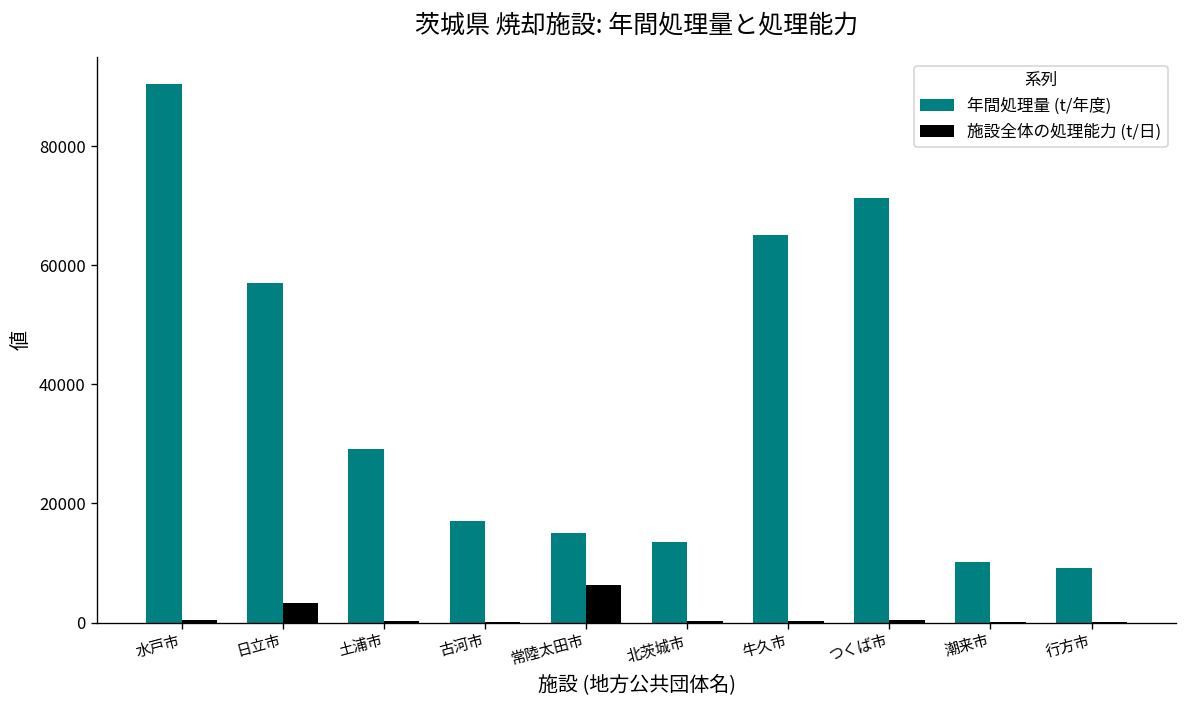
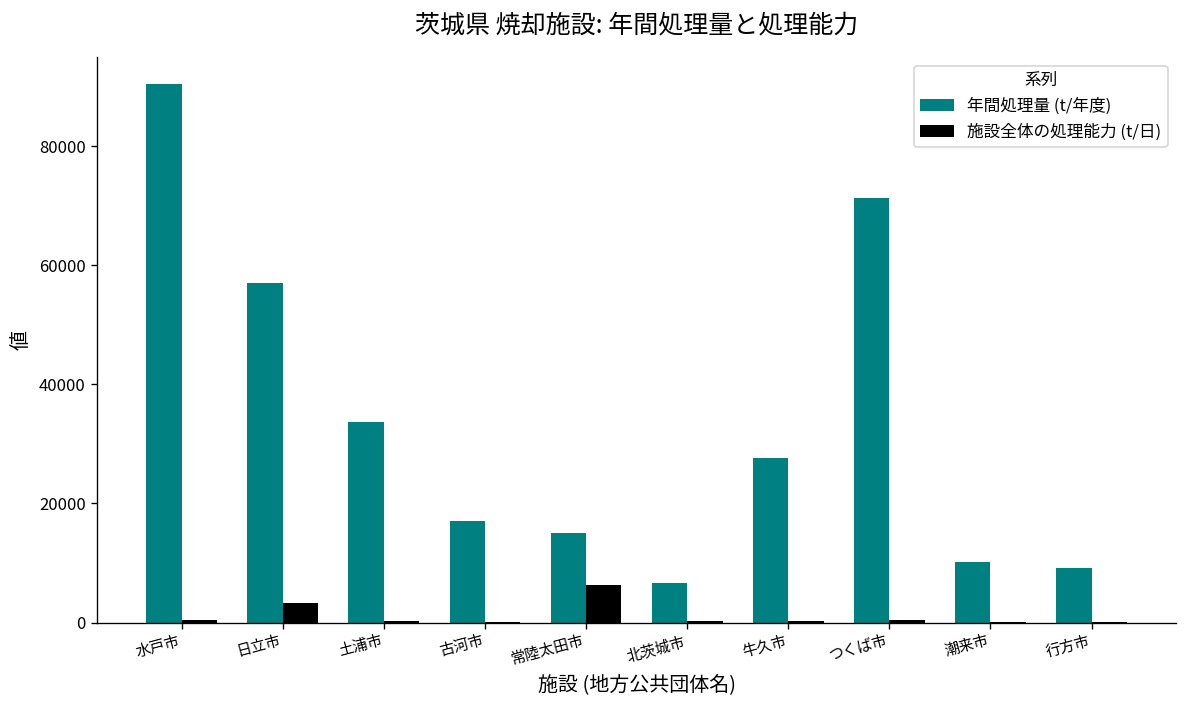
  {
    "年間処理量 (t/年度)": {
      "水戸市": 90000,
      "日立市": 57000,
-     "土浦市": 29000,
+     "土浦市": 34000,
      "古河市": 17000,
      "常陸太田市": 15000,
-     "北茨城市": 13000,
-     "牛久市": 65000,
+     "北茨城市": 7000,
+     "牛久市": 28000,
      "つくば市": 71000,
      "潮来市": 10000,
      "行方市": 9000
    },
    "施設全体の処理能力 (t/日)": {
      "日立市": 3000,
      "常陸太田市": 6000
    }
  }
